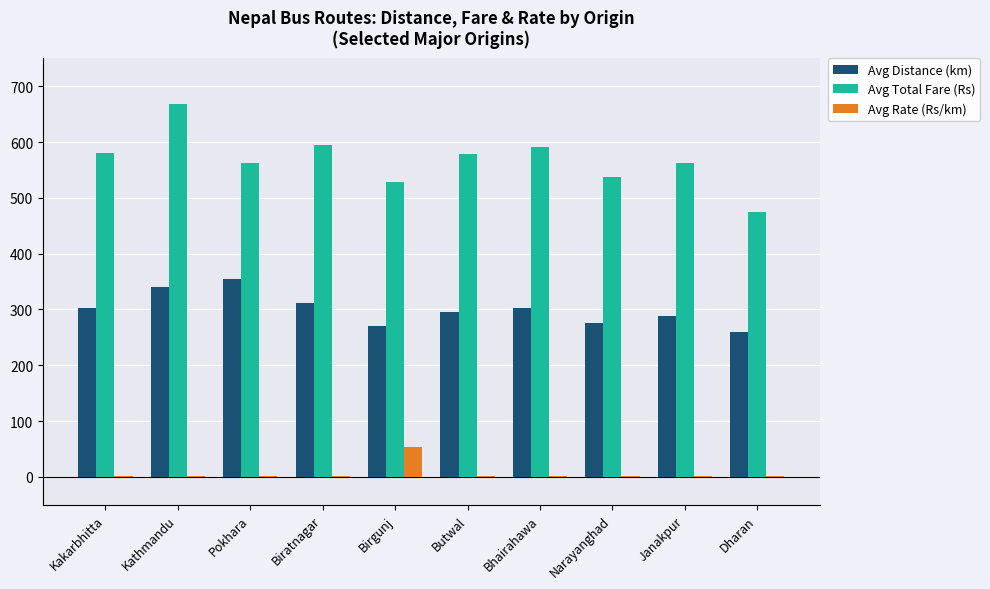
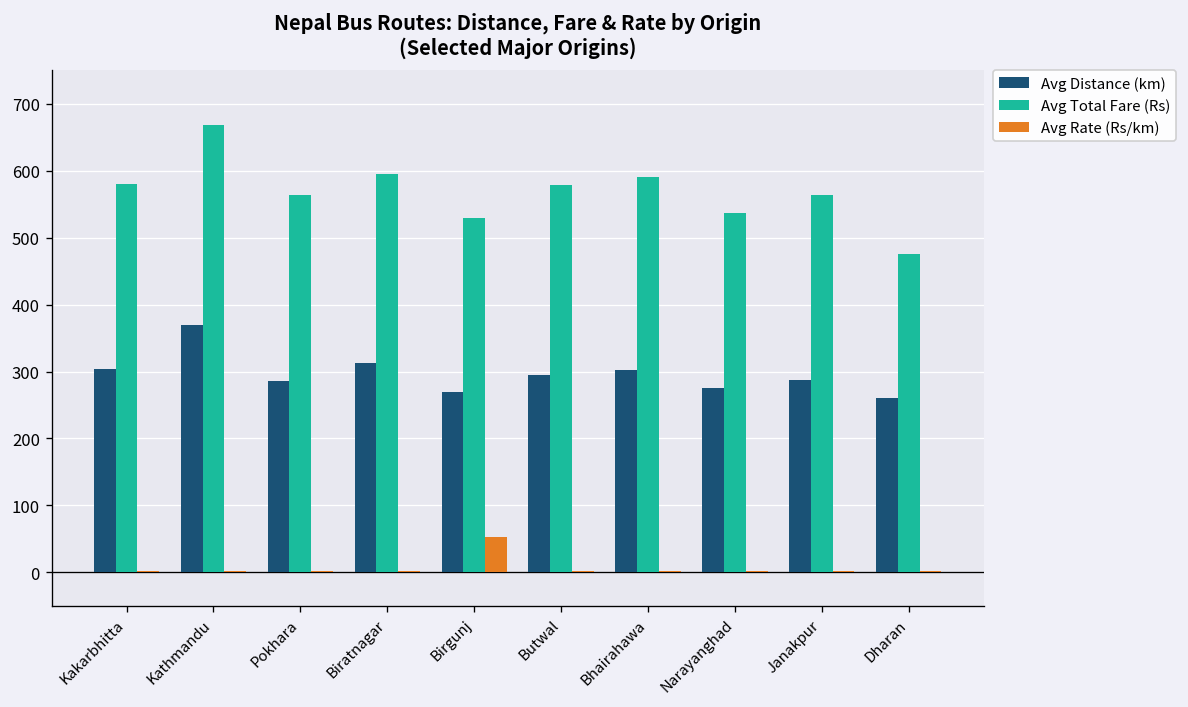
  {
    "Avg Distance (km)": {
      "Kakarbhitta": 300,
-     "Kathmandu": 340,
-     "Pokhara": 350,
+     "Kathmandu": 370,
+     "Pokhara": 290,
      "Biratnagar": 310,
      "Birgunj": 270,
      "Butwal": 300,
      "Bhairahawa": 300,
      "Narayanghad": 280,
      "Janakpur": 290,
      "Dharan": 260
    },
    "Avg Total Fare (Rs)": {
      "Kakarbhitta": 580,
      "Kathmandu": 670,
      "Pokhara": 560,
      "Biratnagar": 600,
      "Birgunj": 530,
      "Butwal": 580,
      "Bhairahawa": 590,
      "Narayanghad": 540,
      "Janakpur": 560,
      "Dharan": 470
    },
    "Avg Rate (Rs/km)": {
      "Birgunj": 50
    }
  }
